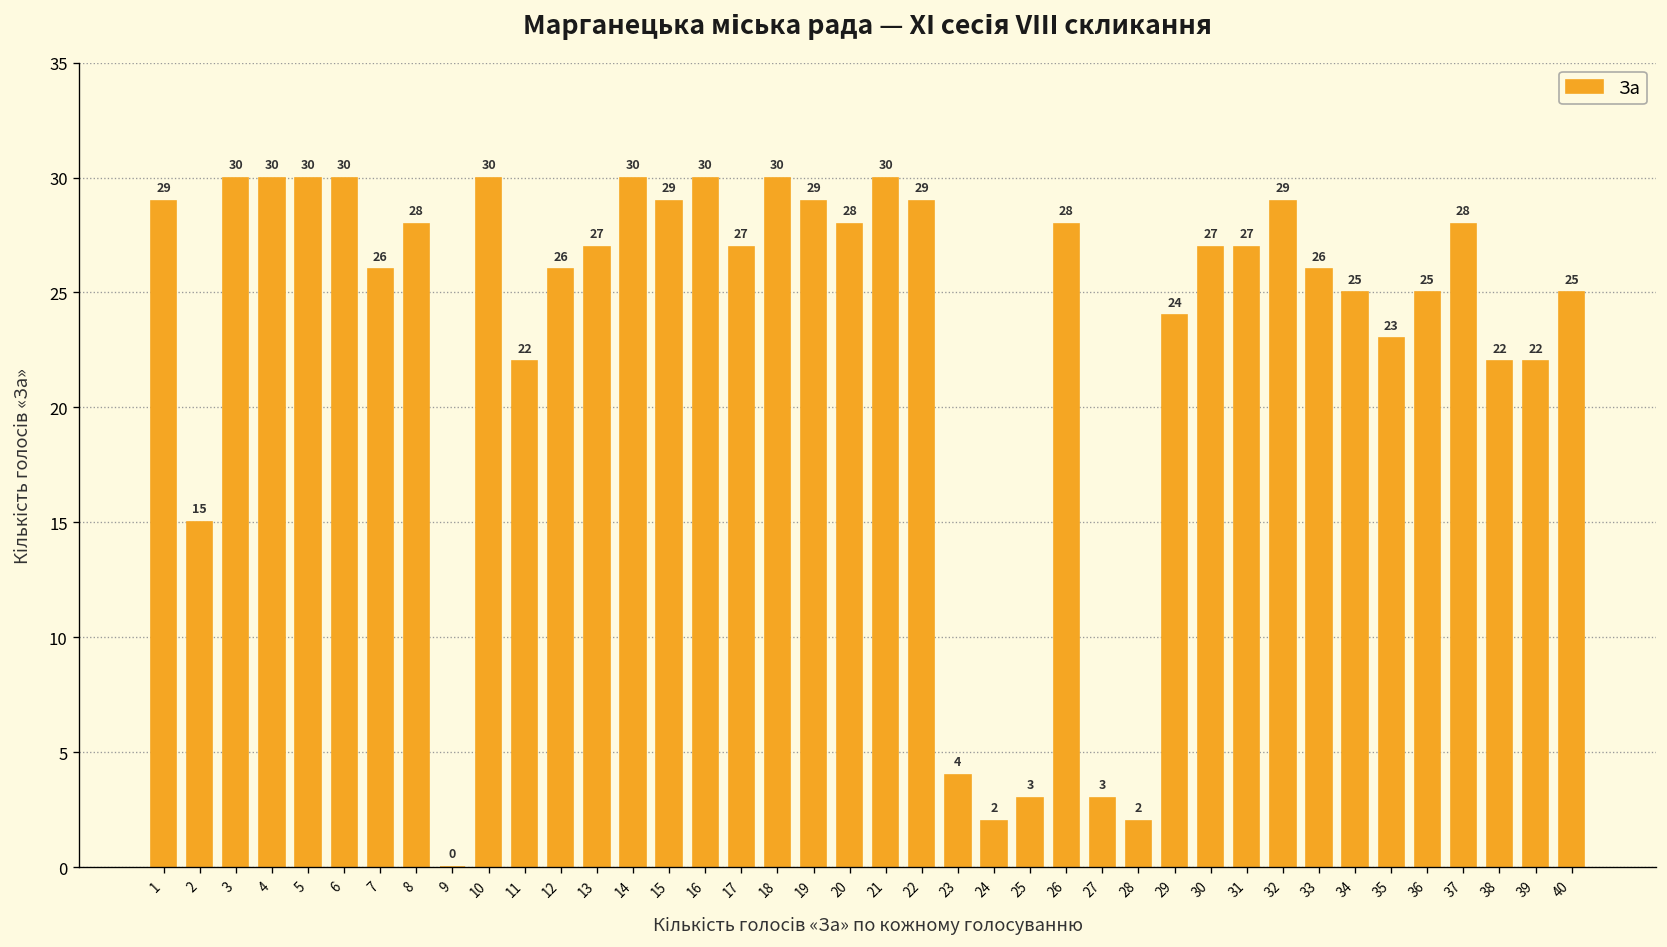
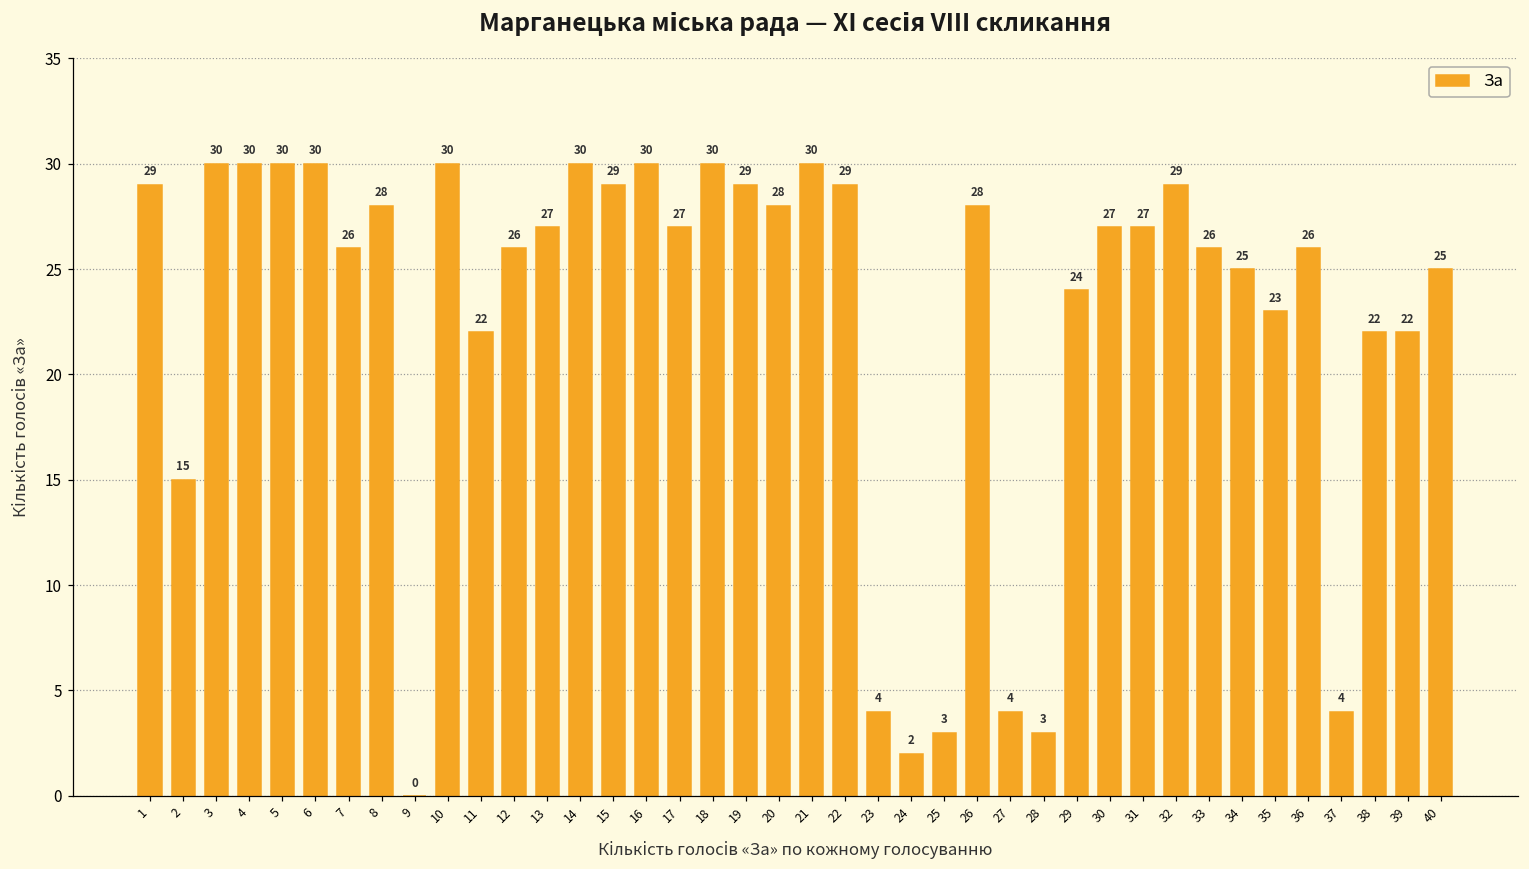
  {
    "1": 29,
    "2": 15,
    "3": 30,
    "4": 30,
    "5": 30,
    "6": 30,
    "7": 26,
    "8": 28,
    "9": 0,
    "10": 30,
    "11": 22,
    "12": 26,
    "13": 27,
    "14": 30,
    "15": 29,
    "16": 30,
    "17": 27,
    "18": 30,
    "19": 29,
    "20": 28,
    "21": 30,
    "22": 29,
    "23": 4,
    "24": 2,
    "25": 3,
    "26": 28,
-   "27": 3,
-   "28": 2,
+   "27": 4,
+   "28": 3,
    "29": 24,
    "30": 27,
    "31": 27,
    "32": 29,
    "33": 26,
    "34": 25,
    "35": 23,
-   "36": 25,
-   "37": 28,
+   "36": 26,
+   "37": 4,
    "38": 22,
    "39": 22,
    "40": 25
  }
